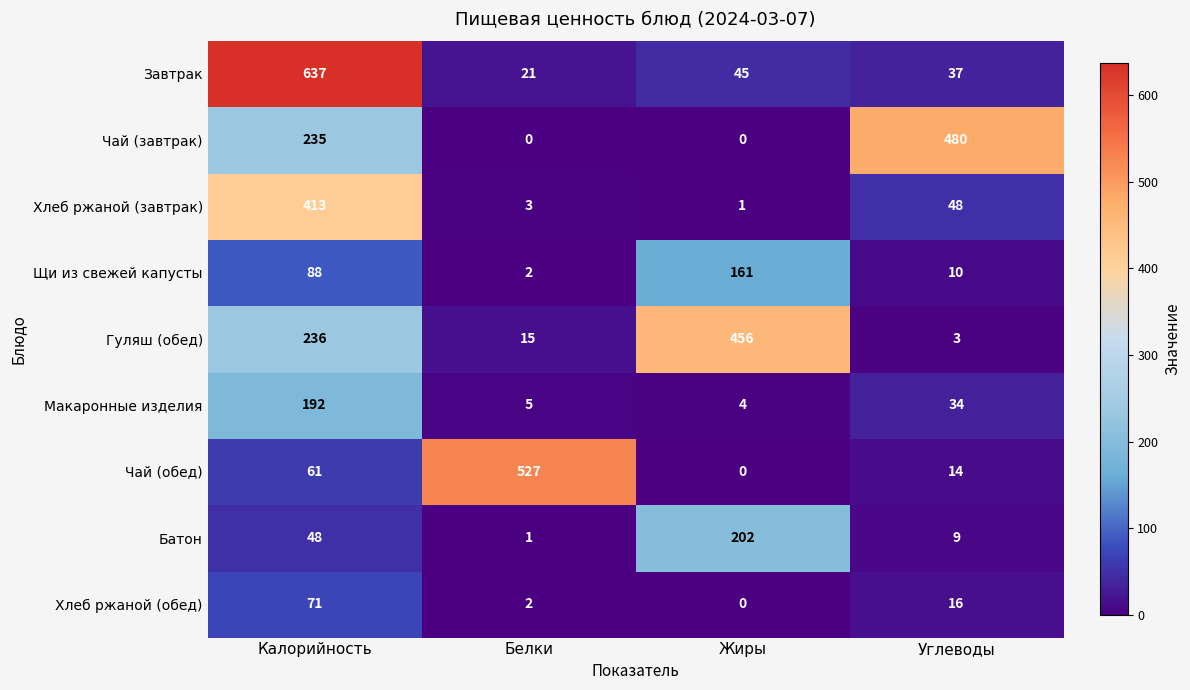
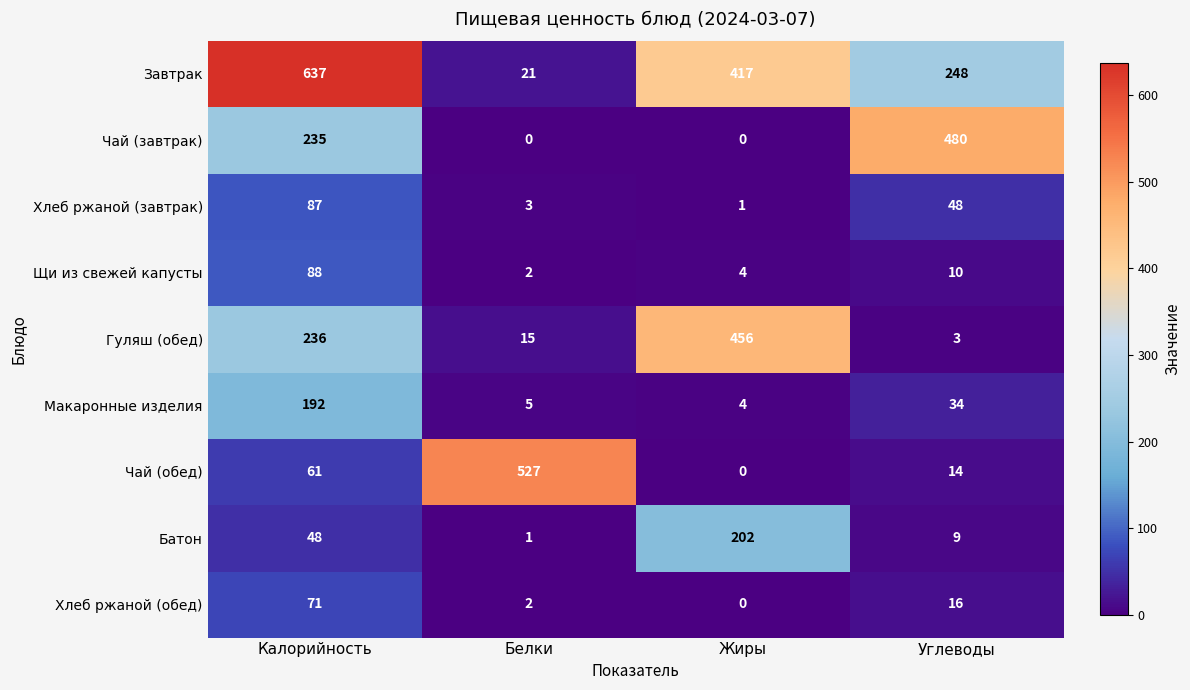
  {
    "Завтрак": {
      "Калорийность": 637,
      "Белки": 21,
-     "Жиры": 45,
-     "Углеводы": 37
+     "Жиры": 417,
+     "Углеводы": 248
    },
    "Чай (завтрак)": {
      "Калорийность": 235,
      "Белки": 0,
      "Жиры": 0,
      "Углеводы": 480
    },
    "Хлеб ржаной (завтрак)": {
-     "Калорийность": 413,
+     "Калорийность": 87,
      "Белки": 3,
      "Жиры": 1,
      "Углеводы": 48
    },
    "Щи из свежей капусты": {
      "Калорийность": 88,
      "Белки": 2,
-     "Жиры": 161,
+     "Жиры": 4,
      "Углеводы": 10
    },
    "Гуляш (обед)": {
      "Калорийность": 236,
      "Белки": 15,
      "Жиры": 456,
      "Углеводы": 3
    },
    "Макаронные изделия": {
      "Калорийность": 192,
      "Белки": 5,
      "Жиры": 4,
      "Углеводы": 34
    },
    "Чай (обед)": {
      "Калорийность": 61,
      "Белки": 527,
      "Жиры": 0,
      "Углеводы": 14
    },
    "Батон": {
      "Калорийность": 48,
      "Белки": 1,
      "Жиры": 202,
      "Углеводы": 9
    },
    "Хлеб ржаной (обед)": {
      "Калорийность": 71,
      "Белки": 2,
      "Жиры": 0,
      "Углеводы": 16
    }
  }
